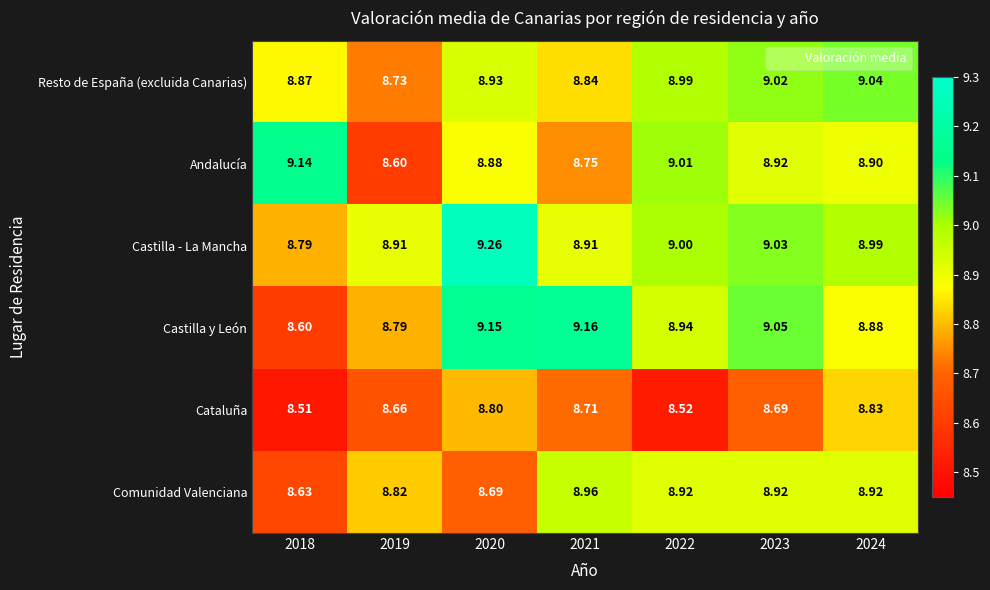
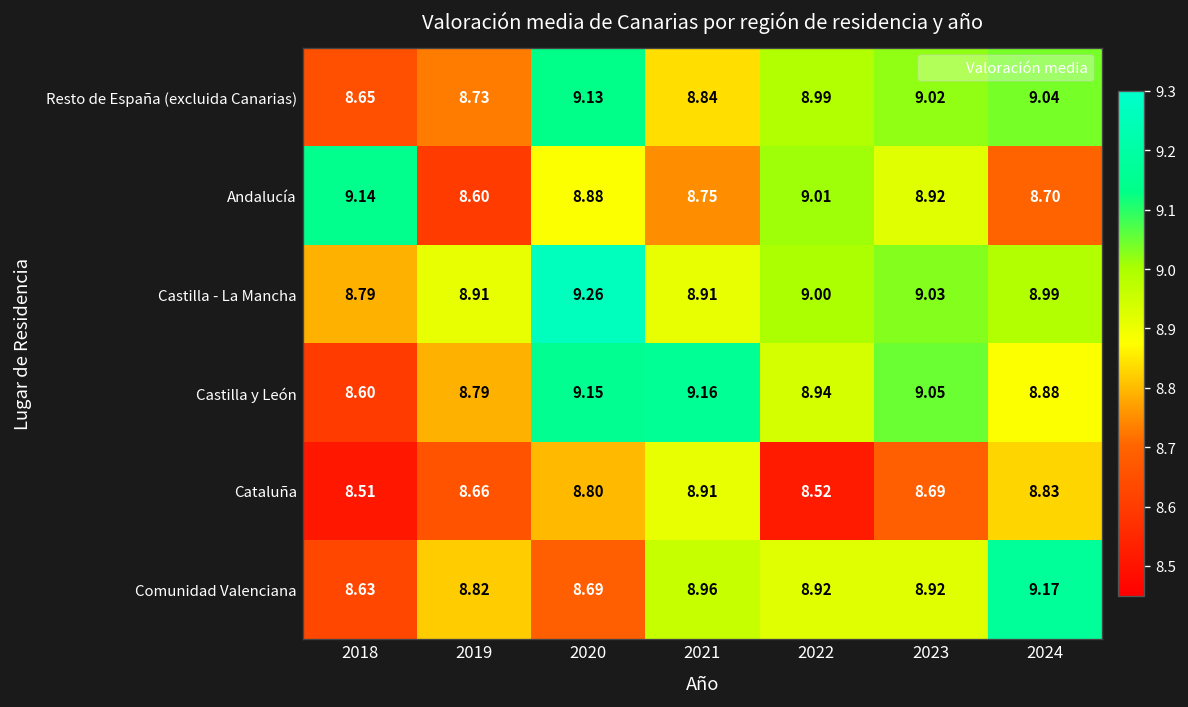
  {
    "Resto de España (excluida Canarias)": {
-     "2018": 8.87,
+     "2018": 8.65,
      "2019": 8.73,
-     "2020": 8.93,
+     "2020": 9.13,
      "2021": 8.84,
      "2022": 8.99,
      "2023": 9.02,
      "2024": 9.04
    },
    "Andalucía": {
      "2018": 9.14,
      "2019": 8.60,
      "2020": 8.88,
      "2021": 8.75,
      "2022": 9.01,
      "2023": 8.92,
-     "2024": 8.90
+     "2024": 8.70
    },
    "Castilla - La Mancha": {
      "2018": 8.79,
      "2019": 8.91,
      "2020": 9.26,
      "2021": 8.91,
      "2022": 9.00,
      "2023": 9.03,
      "2024": 8.99
    },
    "Castilla y León": {
      "2018": 8.60,
      "2019": 8.79,
      "2020": 9.15,
      "2021": 9.16,
      "2022": 8.94,
      "2023": 9.05,
      "2024": 8.88
    },
    "Cataluña": {
      "2018": 8.51,
      "2019": 8.66,
      "2020": 8.80,
-     "2021": 8.71,
+     "2021": 8.91,
      "2022": 8.52,
      "2023": 8.69,
      "2024": 8.83
    },
    "Comunidad Valenciana": {
      "2018": 8.63,
      "2019": 8.82,
      "2020": 8.69,
      "2021": 8.96,
      "2022": 8.92,
      "2023": 8.92,
-     "2024": 8.92
+     "2024": 9.17
    }
  }
